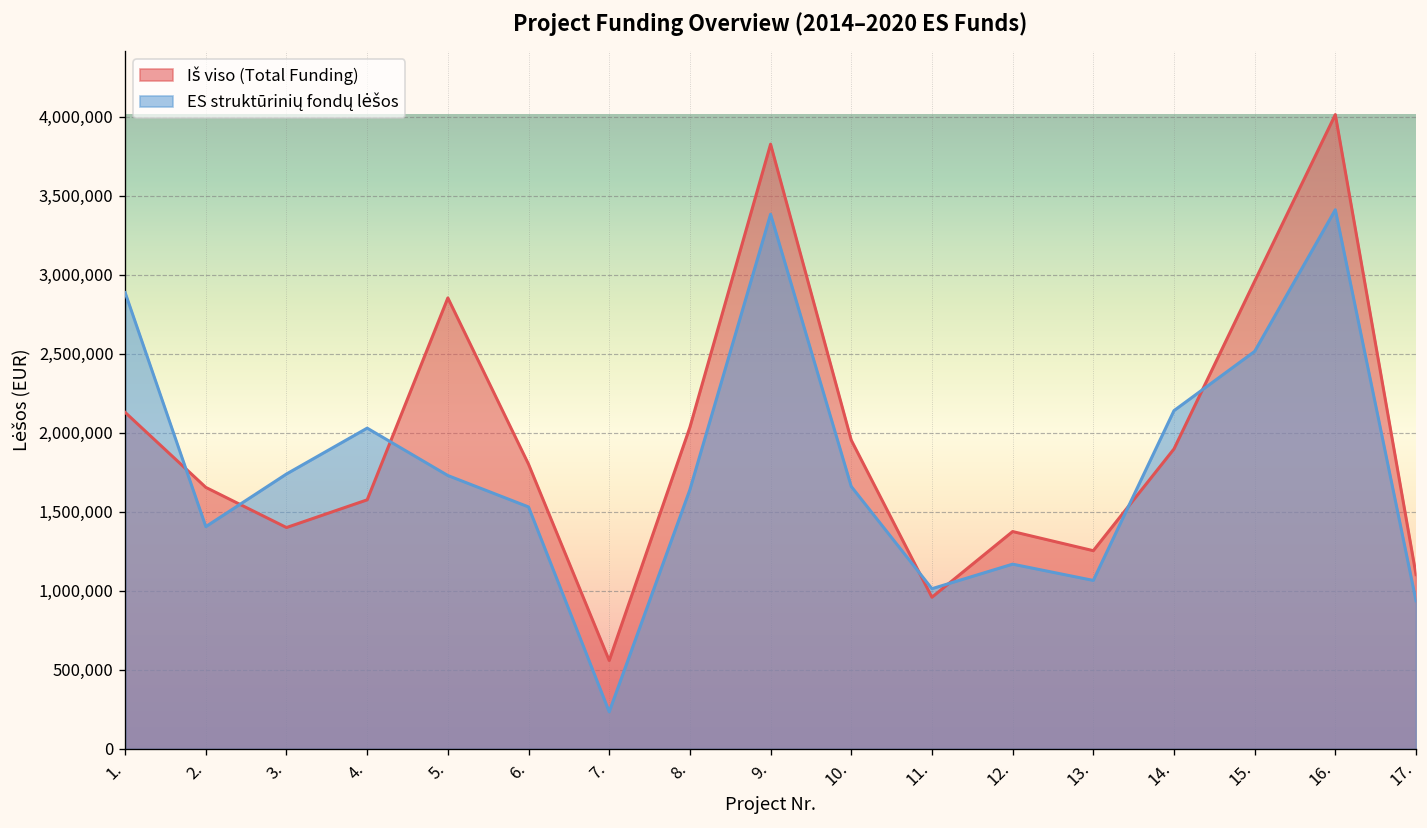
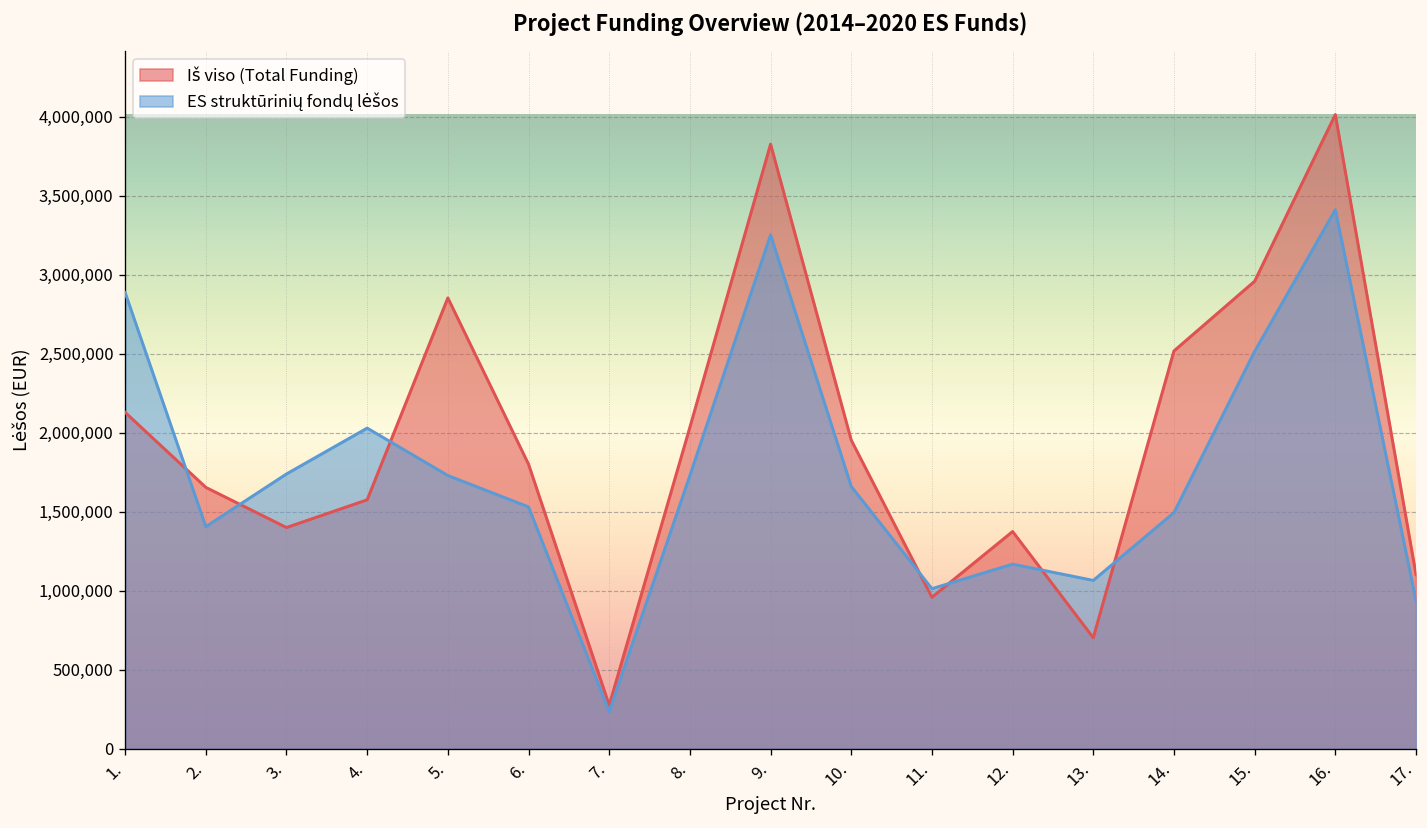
  {
    "Iš viso (Total Funding)": {
      "1.": "2,130,000",
      "2.": "1,660,000",
      "3.": "1,400,000",
      "4.": "1,580,000",
      "5.": "2,850,000",
      "6.": "1,800,000",
-     "7.": "560,000",
+     "7.": "280,000",
      "8.": "2,040,000",
      "9.": "3,830,000",
      "10.": "1,950,000",
      "11.": "960,000",
      "12.": "1,380,000",
-     "13.": "1,250,000",
-     "14.": "1,900,000",
+     "13.": "700,000",
+     "14.": "2,520,000",
      "15.": "2,960,000",
      "16.": "4,010,000",
      "17.": "1,100,000"
    },
    "ES struktūrinių fondų lėšos": {
      "1.": "2,890,000",
      "2.": "1,410,000",
      "3.": "1,740,000",
      "4.": "2,030,000",
      "5.": "1,730,000",
      "6.": "1,530,000",
      "7.": "240,000",
-     "8.": "1,640,000",
-     "9.": "3,380,000",
+     "8.": "1,730,000",
+     "9.": "3,250,000",
      "10.": "1,660,000",
      "11.": "1,010,000",
      "12.": "1,170,000",
      "13.": "1,070,000",
-     "14.": "2,140,000",
+     "14.": "1,500,000",
      "15.": "2,520,000",
      "16.": "3,410,000",
      "17.": "940,000"
    }
  }
